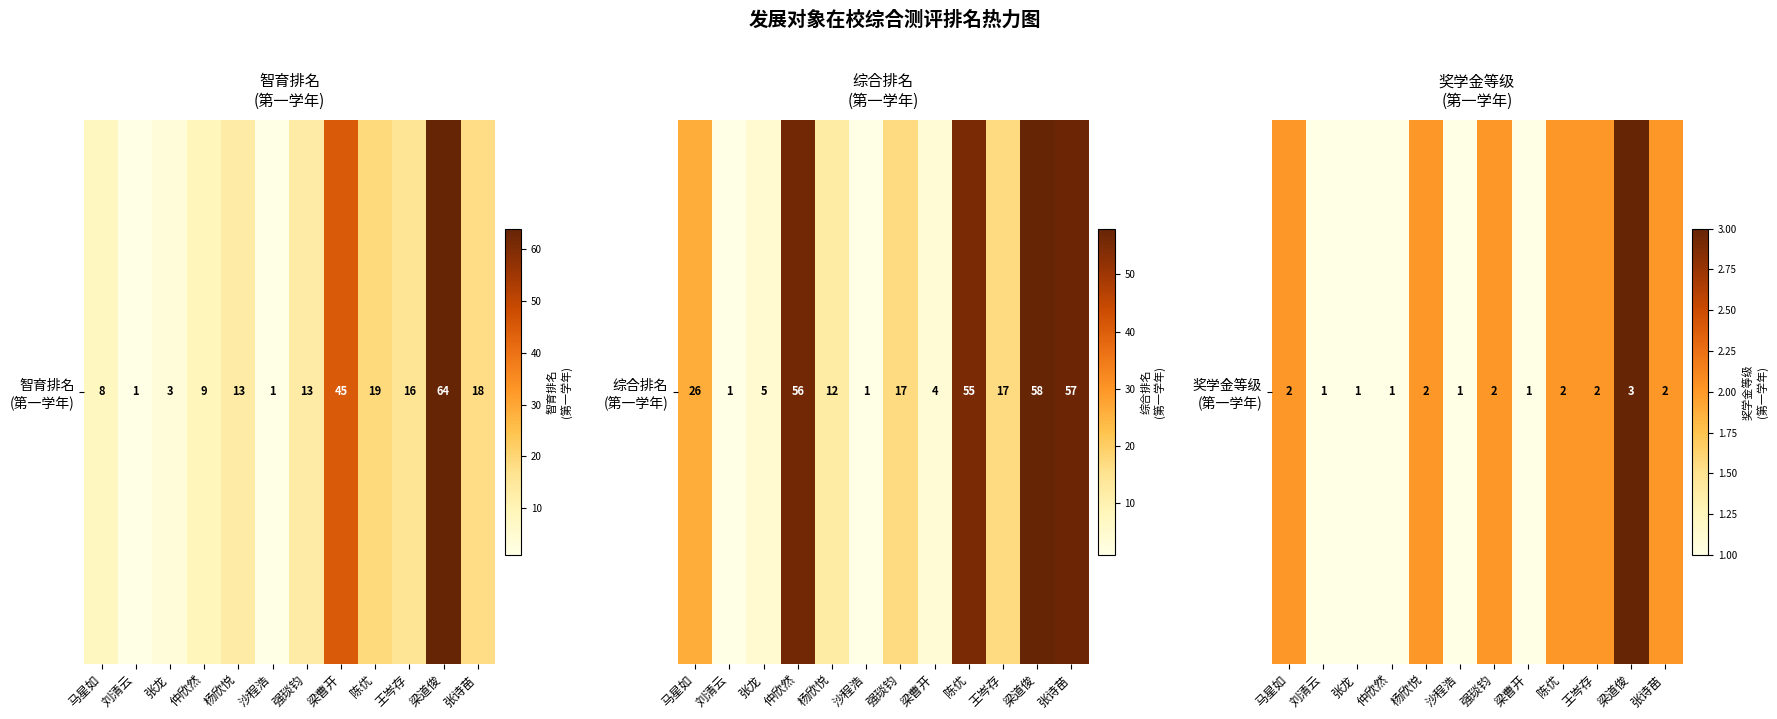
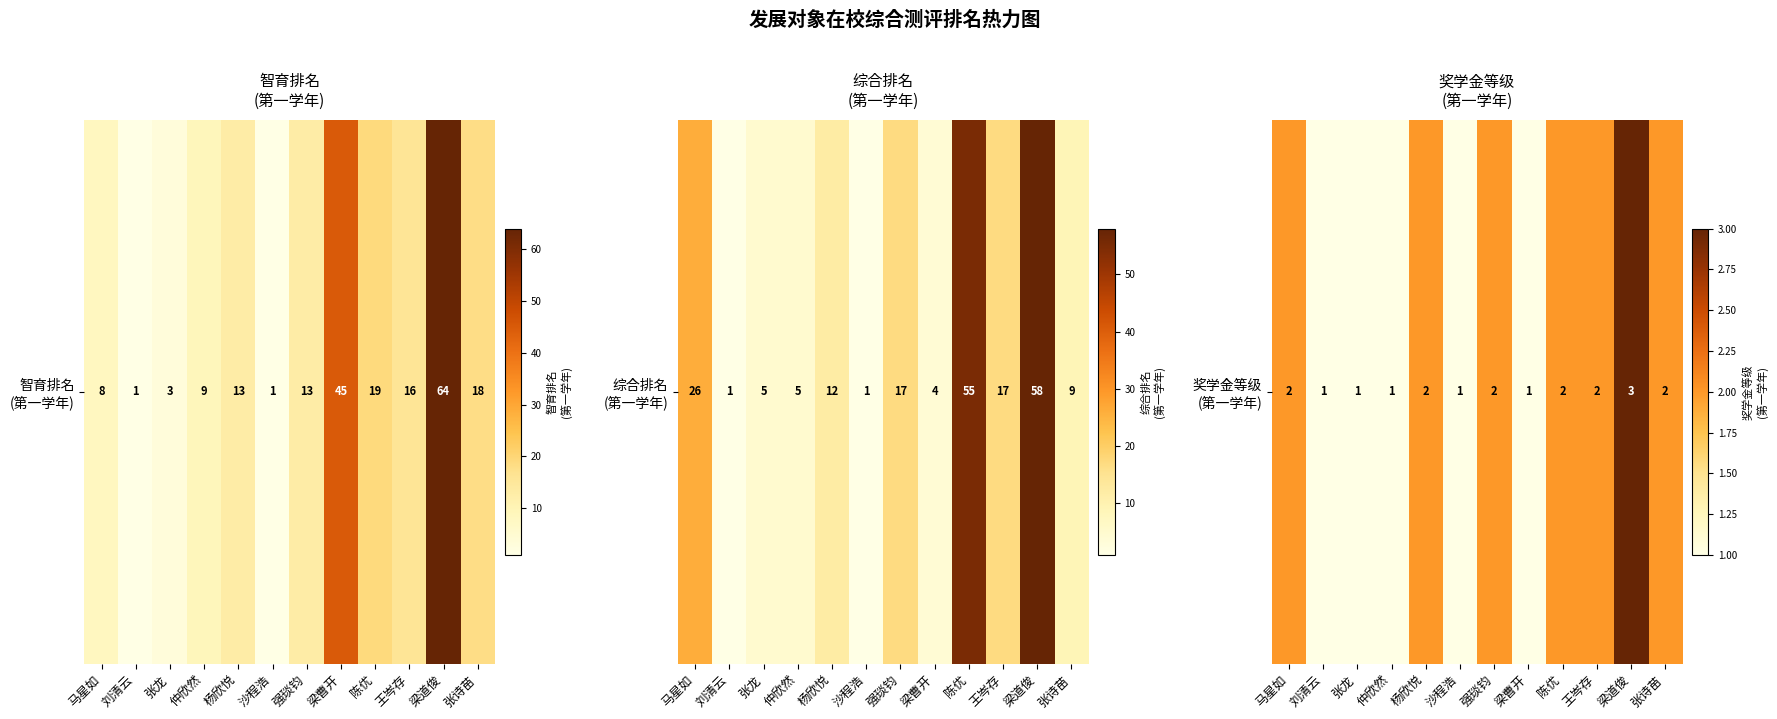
  {
    "智育排名 (第一学年)": {
      "智育排名 (第一学年)": {
        "马星如": 8,
        "刘清云": 1,
        "张龙": 3,
        "仲欣然": 9,
        "杨欣悦": 13,
        "沙程浩": 1,
        "强琰钧": 13,
        "梁曹开": 45,
        "陈优": 19,
        "王岑存": 16,
        "梁道俊": 64,
        "张诗苗": 18
      }
    },
    "综合排名 (第一学年)": {
      "综合排名 (第一学年)": {
        "马星如": 26,
        "刘清云": 1,
        "张龙": 5,
-       "仲欣然": 56,
+       "仲欣然": 5,
        "杨欣悦": 12,
        "沙程浩": 1,
        "强琰钧": 17,
        "梁曹开": 4,
        "陈优": 55,
        "王岑存": 17,
        "梁道俊": 58,
-       "张诗苗": 57
+       "张诗苗": 9
      }
    },
    "奖学金等级 (第一学年)": {
      "奖学金等级 (第一学年)": {
        "马星如": 2,
        "刘清云": 1,
        "张龙": 1,
        "仲欣然": 1,
        "杨欣悦": 2,
        "沙程浩": 1,
        "强琰钧": 2,
        "梁曹开": 1,
        "陈优": 2,
        "王岑存": 2,
        "梁道俊": 3,
        "张诗苗": 2
      }
    }
  }
